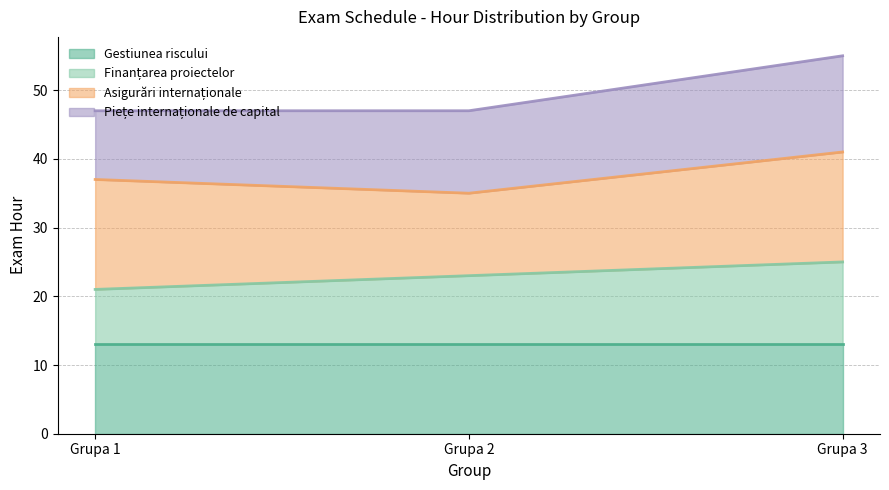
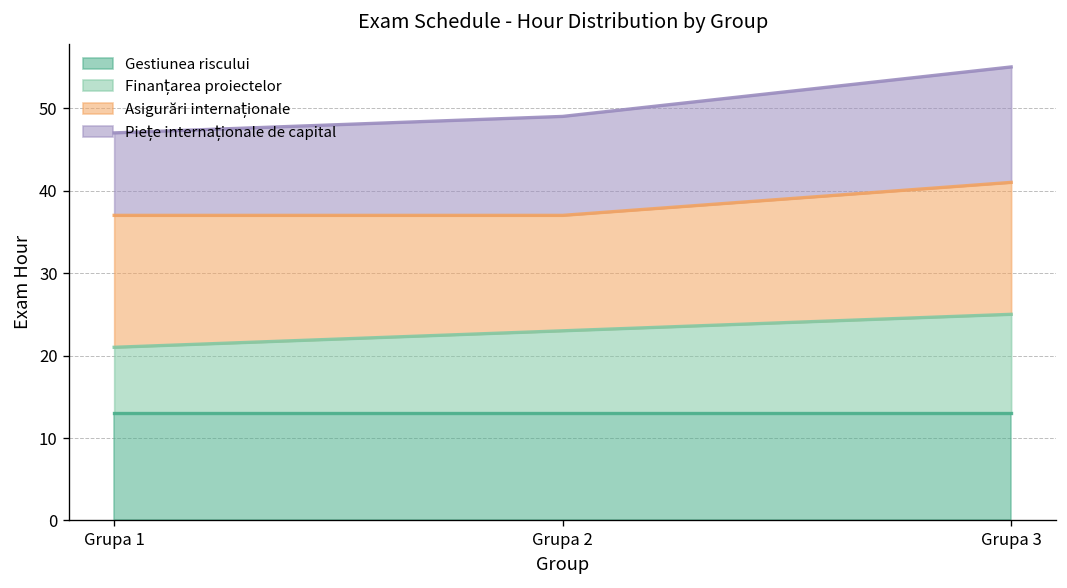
  {
    "Asigurări internaționale": {
      "Grupa 1": 16,
-     "Grupa 2": 12,
+     "Grupa 2": 14,
      "Grupa 3": 16
    }
  }
